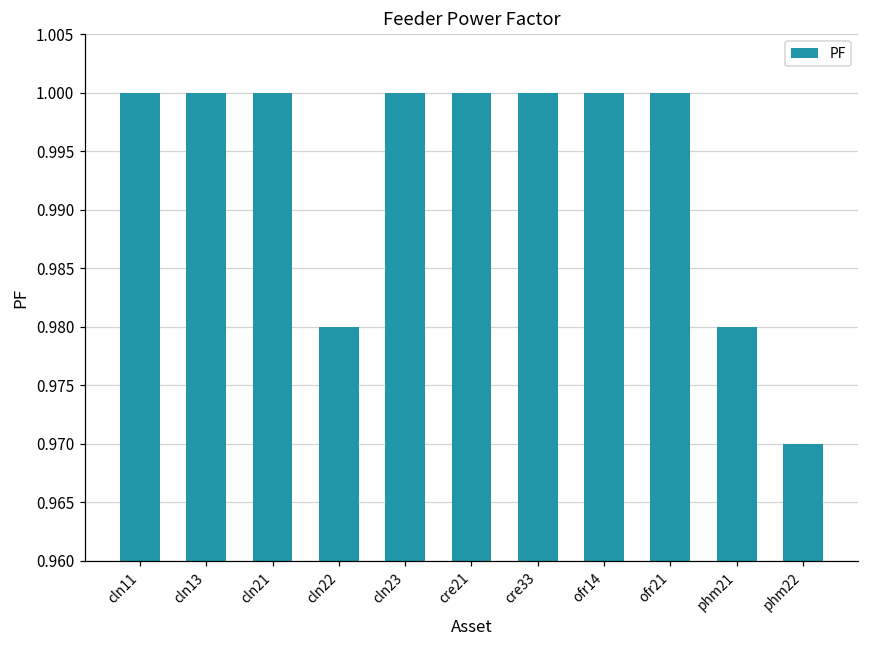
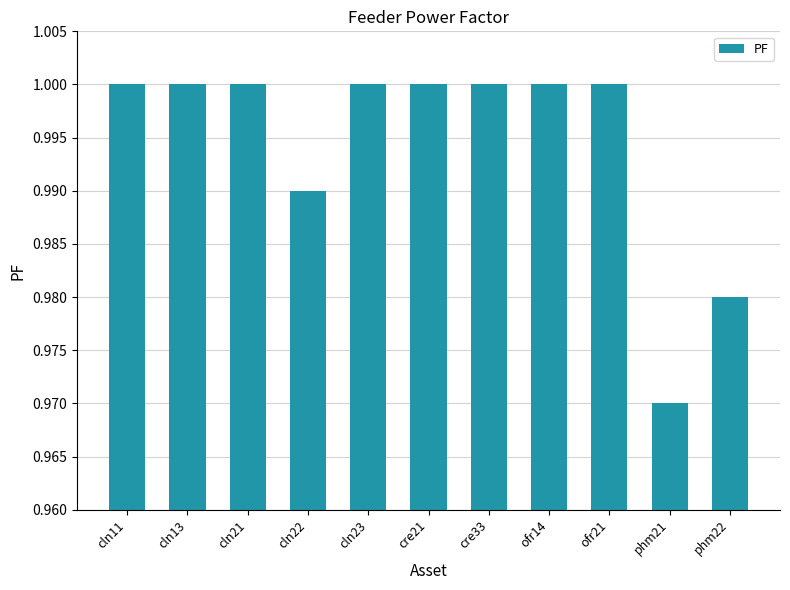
  {
    "cln11": 1.00,
    "cln13": 1.00,
    "cln21": 1.00,
-   "cln22": 0.98,
+   "cln22": 0.99,
    "cln23": 1.00,
    "cre21": 1.00,
    "cre33": 1.00,
    "ofr14": 1.00,
    "ofr21": 1.00,
-   "phm21": 0.98,
-   "phm22": 0.97
+   "phm21": 0.97,
+   "phm22": 0.98
  }
